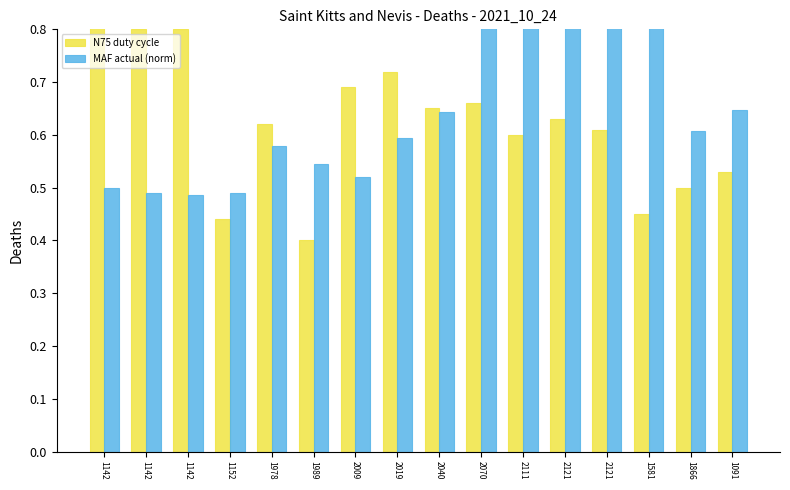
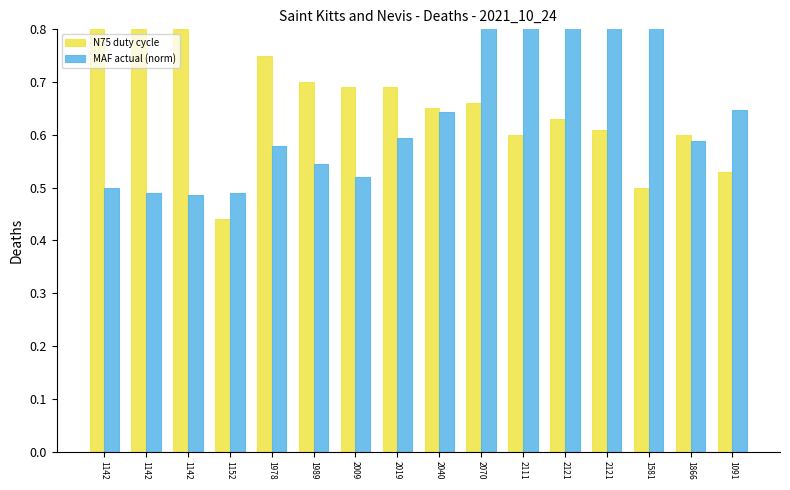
  {
    "N75 duty cycle": {
      "1152": 0.44,
-     "1978": 0.62,
-     "1989": 0.4,
+     "1978": 0.75,
+     "1989": 0.7,
      "2009": 0.69,
-     "2019": 0.72,
+     "2019": 0.69,
      "2040": 0.65,
      "2070": 0.66,
      "2111": 0.60,
-     "1581": 0.45,
-     "1866": 0.5,
+     "1581": 0.50,
+     "1866": 0.6,
      "1091": 0.53
    },
    "MAF actual (norm)": {
      "1152": 0.49,
      "1978": 0.58,
      "1989": 0.54,
      "2009": 0.52,
      "2019": 0.59,
      "2040": 0.64,
-     "1866": 0.61,
+     "1866": 0.59,
      "1091": 0.65
    }
  }
